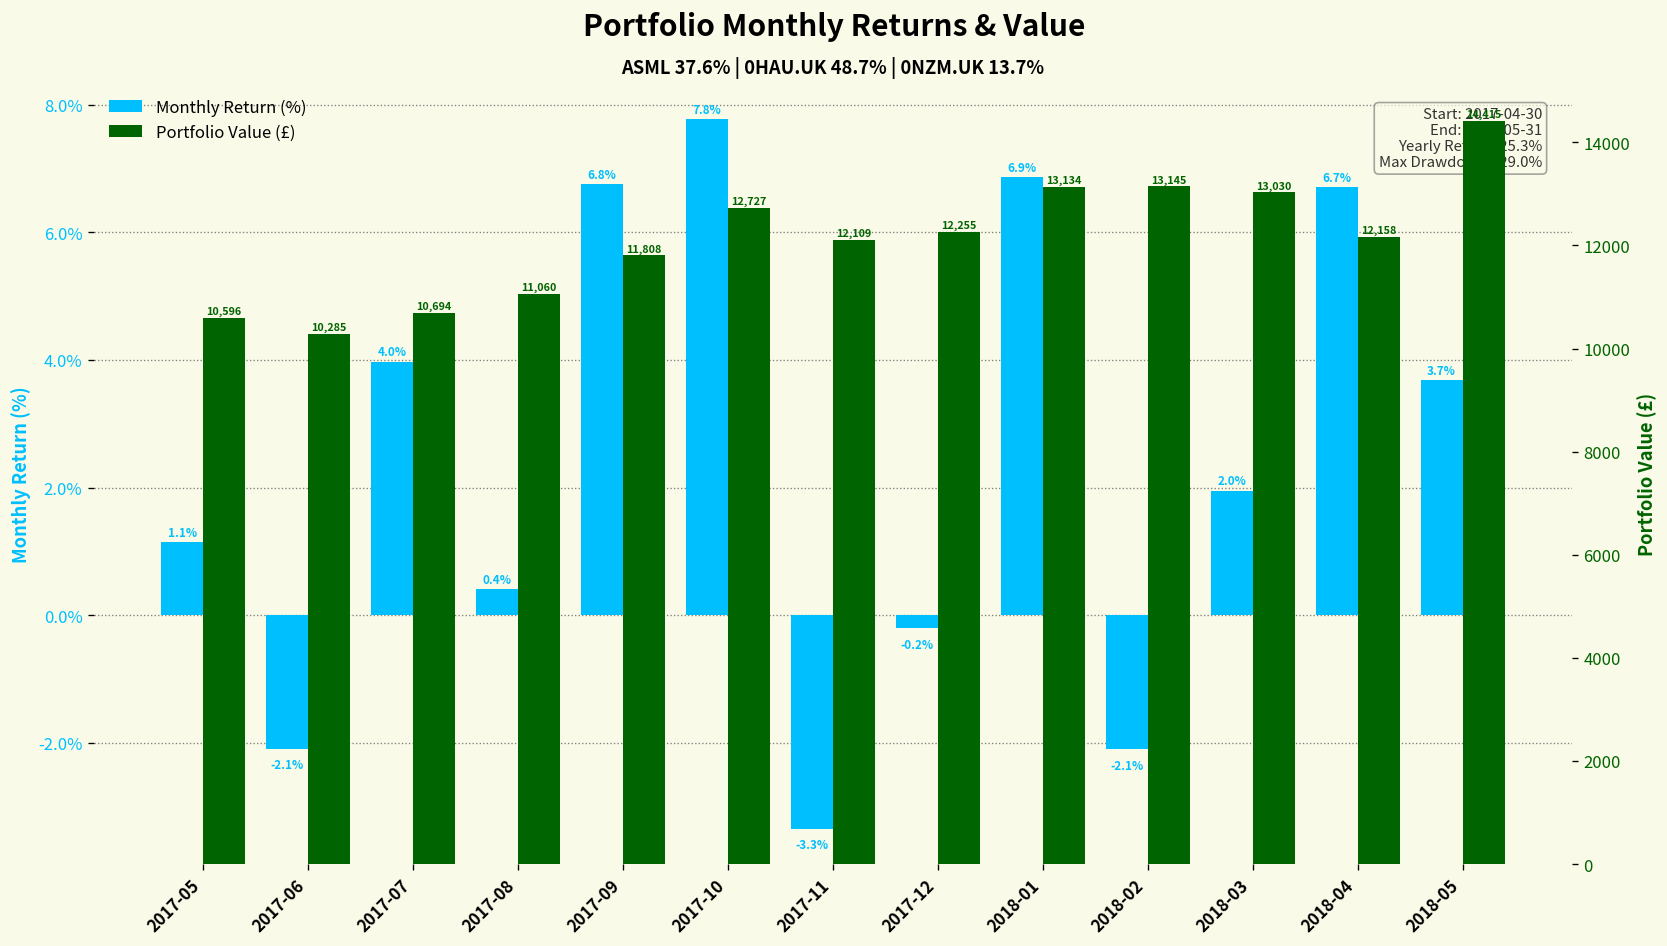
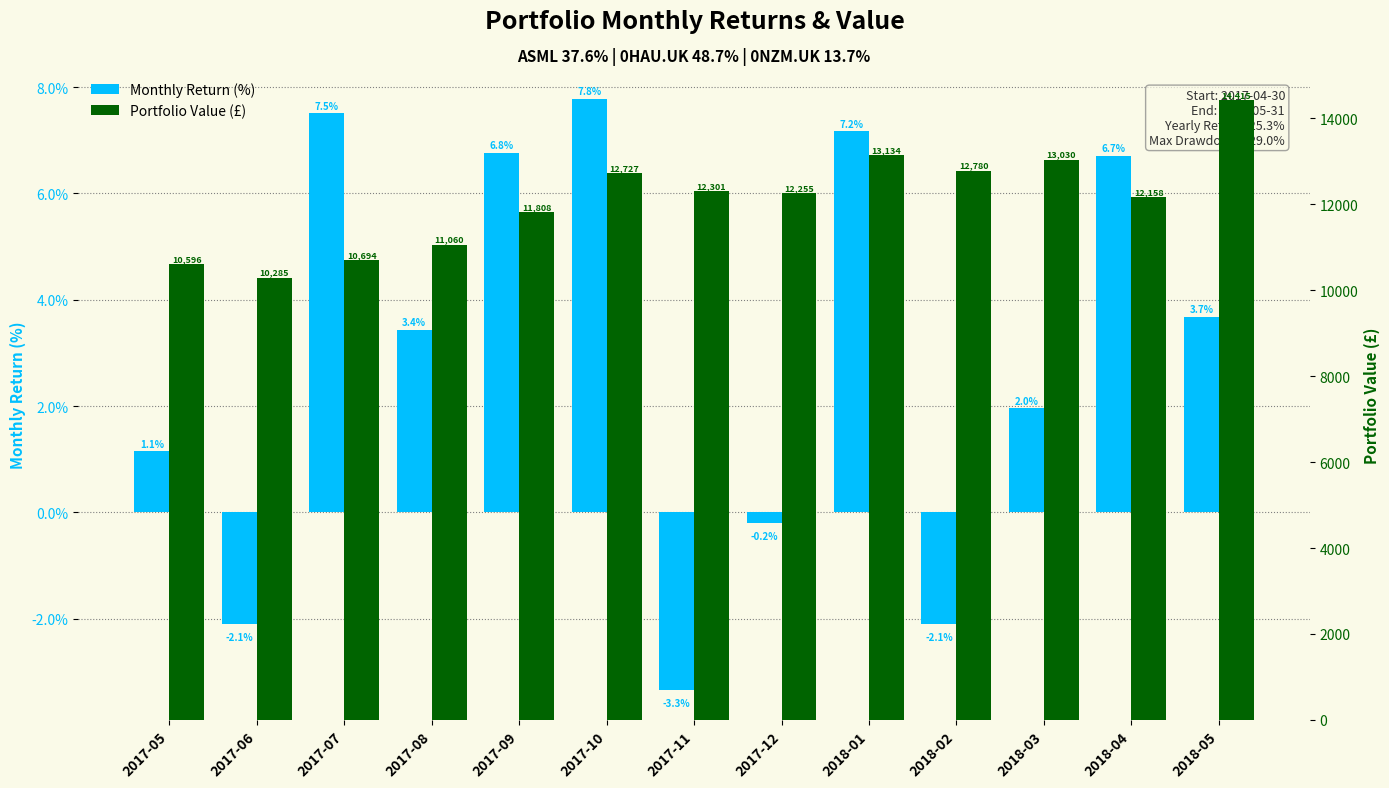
  {
    "Monthly Return (%)": {
      "2017-05": "1.1%",
      "2017-06": "-2.1%",
-     "2017-07": "4.0%",
-     "2017-08": "0.4%",
+     "2017-07": "7.5%",
+     "2017-08": "3.4%",
      "2017-09": "6.8%",
      "2017-10": "7.8%",
      "2017-11": "-3.3%",
      "2017-12": "-0.2%",
-     "2018-01": "6.9%",
+     "2018-01": "7.2%",
      "2018-02": "-2.1%",
      "2018-03": "2.0%",
      "2018-04": "6.7%",
      "2018-05": "3.7%"
    },
    "Portfolio Value (£)": {
      "2017-06": "10,285",
      "2017-07": "10,694",
      "2017-10": "12,727",
-     "2017-11": "12,109",
+     "2017-11": "12,301",
      "2018-01": "13,134",
-     "2018-02": "13,145",
+     "2018-02": "12,780",
      "2018-03": "13,030"
    }
  }
